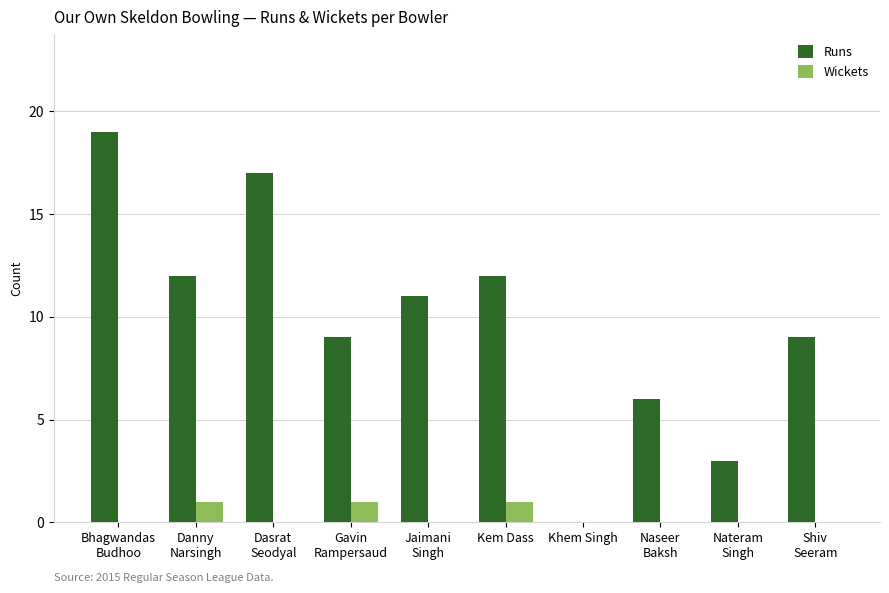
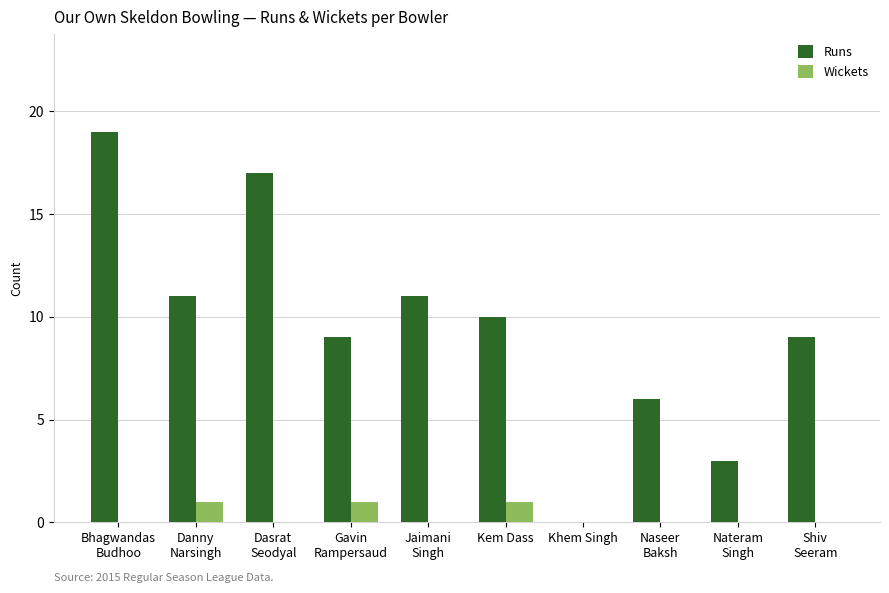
  {
    "Runs": {
      "Bhagwandas Budhoo": 19,
-     "Danny Narsingh": 12,
+     "Danny Narsingh": 11,
      "Dasrat Seodyal": 17,
      "Gavin Rampersaud": 9,
      "Jaimani Singh": 11,
-     "Kem Dass": 12,
+     "Kem Dass": 10,
      "Khem Singh": 0,
      "Naseer Baksh": 6,
      "Nateram Singh": 3,
      "Shiv Seeram": 9
    },
    "Wickets": {
      "Bhagwandas Budhoo": 0,
      "Danny Narsingh": 1,
      "Dasrat Seodyal": 0,
      "Gavin Rampersaud": 1,
      "Jaimani Singh": 0,
      "Kem Dass": 1,
      "Khem Singh": 0,
      "Naseer Baksh": 0,
      "Nateram Singh": 0,
      "Shiv Seeram": 0
    }
  }
